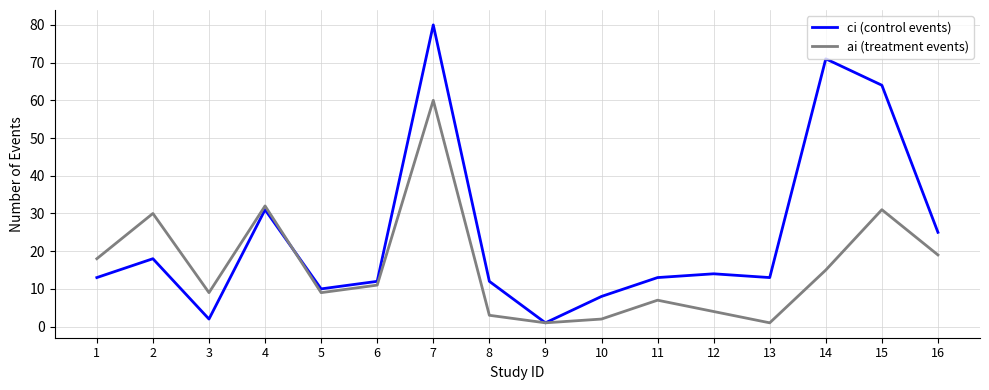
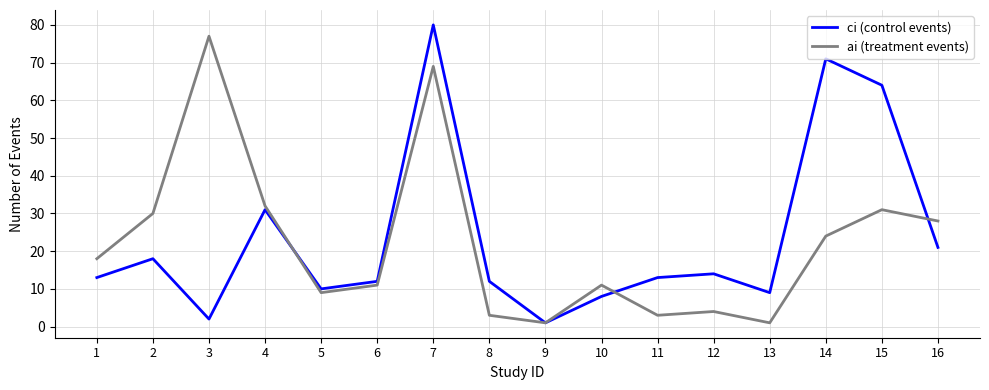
  {
    "ci (control events)": {
      "1": 13,
      "2": 18,
      "3": 2,
      "4": 31,
      "5": 10,
      "6": 12,
      "7": 80,
      "8": 12,
      "10": 8,
      "11": 13,
      "12": 14,
-     "13": 13,
+     "13": 9,
      "14": 71,
      "15": 64,
-     "16": 25
+     "16": 21
    },
    "ai (treatment events)": {
      "1": 18,
      "2": 30,
-     "3": 9,
+     "3": 77,
      "4": 32,
      "5": 9,
      "6": 11,
-     "7": 60,
+     "7": 69,
      "8": 3,
-     "10": 2,
-     "11": 7,
+     "10": 11,
+     "11": 3,
      "12": 4,
      "13": 1,
-     "14": 15,
+     "14": 24,
      "15": 31,
-     "16": 19
+     "16": 28
    }
  }
